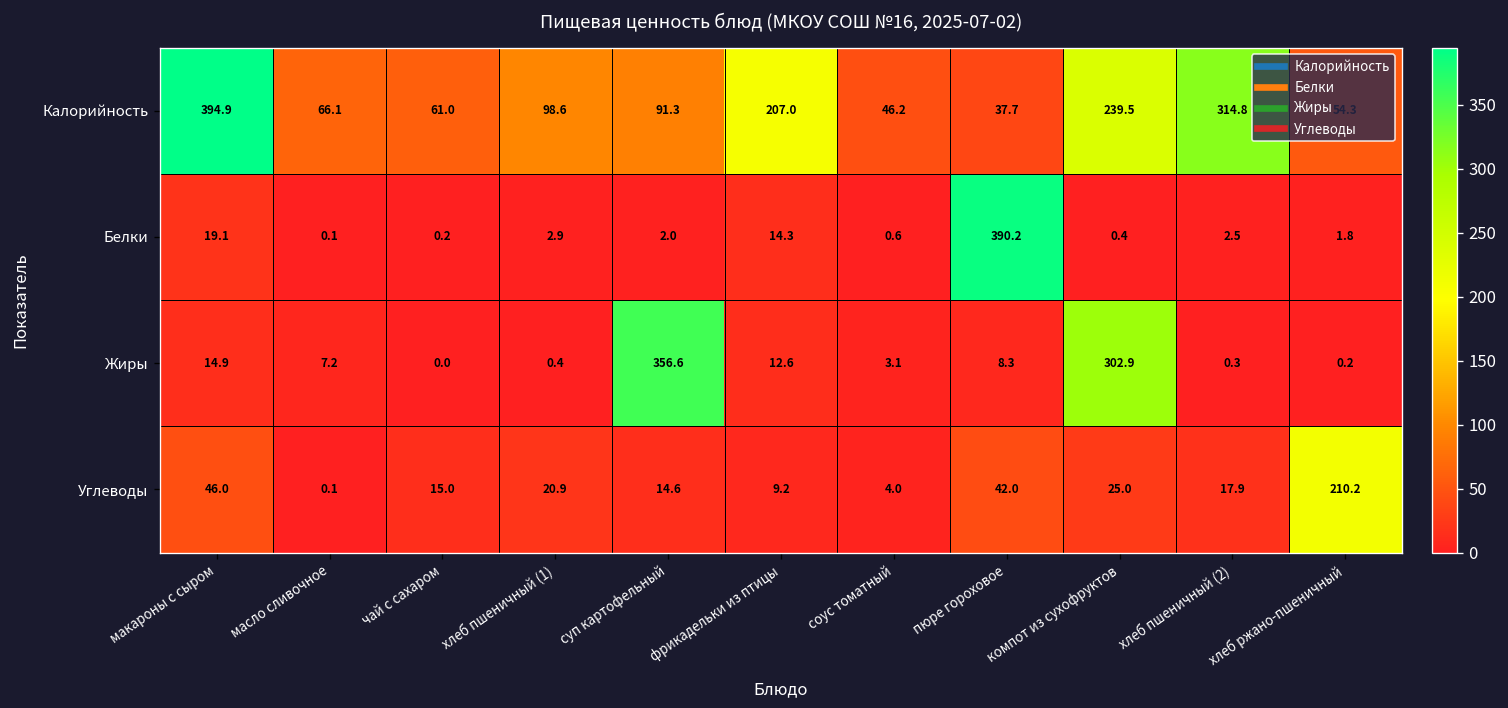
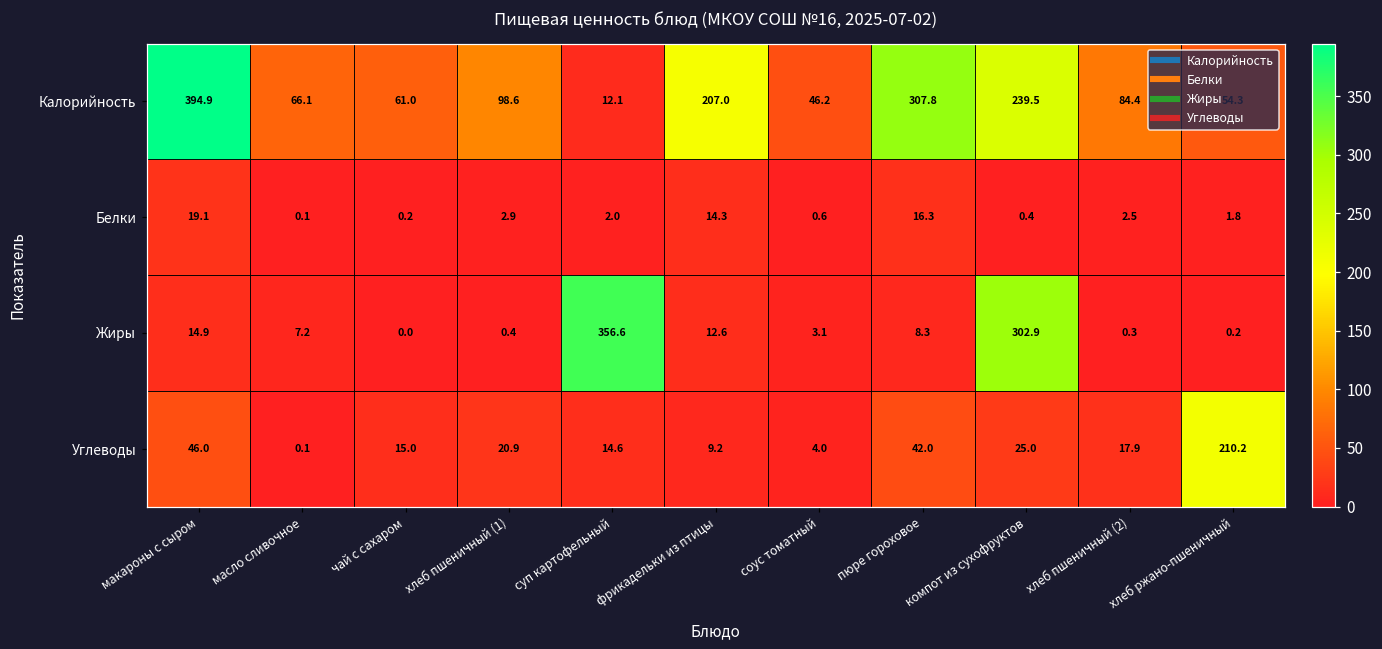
  {
    "Калорийность": {
      "макароны с сыром": 394.9,
      "масло сливочное": 66.1,
      "чай с сахаром": 61.0,
      "хлеб пшеничный (1)": 98.6,
-     "суп картофельный": 91.3,
+     "суп картофельный": 12.1,
      "фрикадельки из птицы": 207.0,
      "соус томатный": 46.2,
-     "пюре гороховое": 37.7,
+     "пюре гороховое": 307.8,
      "компот из сухофруктов": 239.5,
-     "хлеб пшеничный (2)": 314.8
+     "хлеб пшеничный (2)": 84.4
    },
    "Белки": {
      "макароны с сыром": 19.1,
      "масло сливочное": 0.1,
      "чай с сахаром": 0.2,
      "хлеб пшеничный (1)": 2.9,
      "суп картофельный": 2.0,
      "фрикадельки из птицы": 14.3,
      "соус томатный": 0.6,
-     "пюре гороховое": 390.2,
+     "пюре гороховое": 16.3,
      "компот из сухофруктов": 0.4,
      "хлеб пшеничный (2)": 2.5,
      "хлеб ржано-пшеничный": 1.8
    },
    "Жиры": {
      "макароны с сыром": 14.9,
      "масло сливочное": 7.2,
      "чай с сахаром": 0.0,
      "хлеб пшеничный (1)": 0.4,
      "суп картофельный": 356.6,
      "фрикадельки из птицы": 12.6,
      "соус томатный": 3.1,
      "пюре гороховое": 8.3,
      "компот из сухофруктов": 302.9,
      "хлеб пшеничный (2)": 0.3,
      "хлеб ржано-пшеничный": 0.2
    },
    "Углеводы": {
      "макароны с сыром": 46.0,
      "масло сливочное": 0.1,
      "чай с сахаром": 15.0,
      "хлеб пшеничный (1)": 20.9,
      "суп картофельный": 14.6,
      "фрикадельки из птицы": 9.2,
      "соус томатный": 4.0,
      "пюре гороховое": 42.0,
      "компот из сухофруктов": 25.0,
      "хлеб пшеничный (2)": 17.9,
      "хлеб ржано-пшеничный": 210.2
    }
  }
